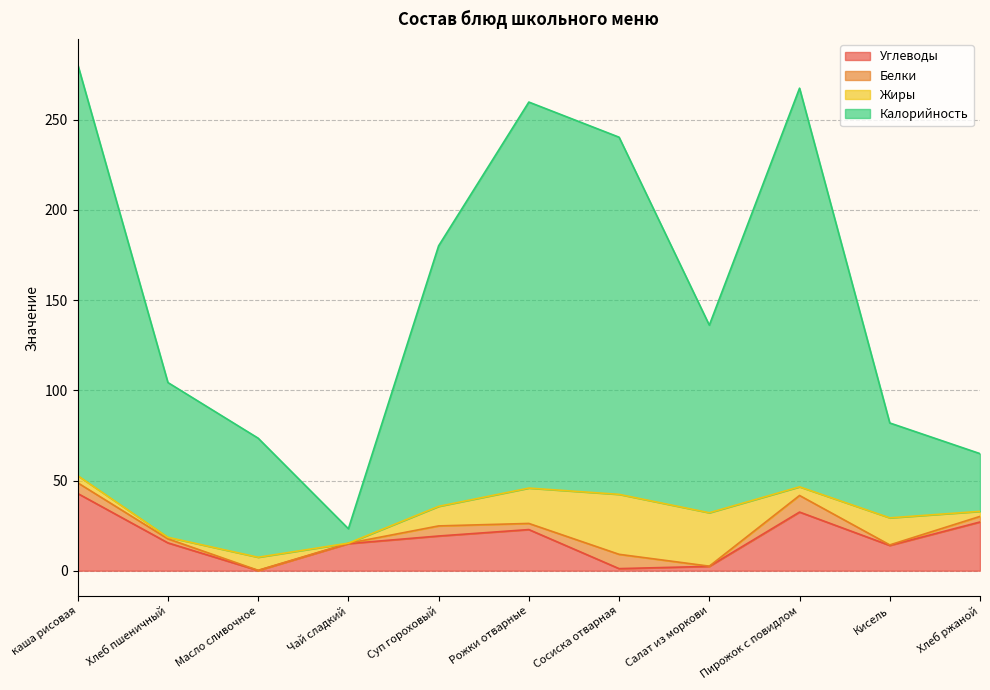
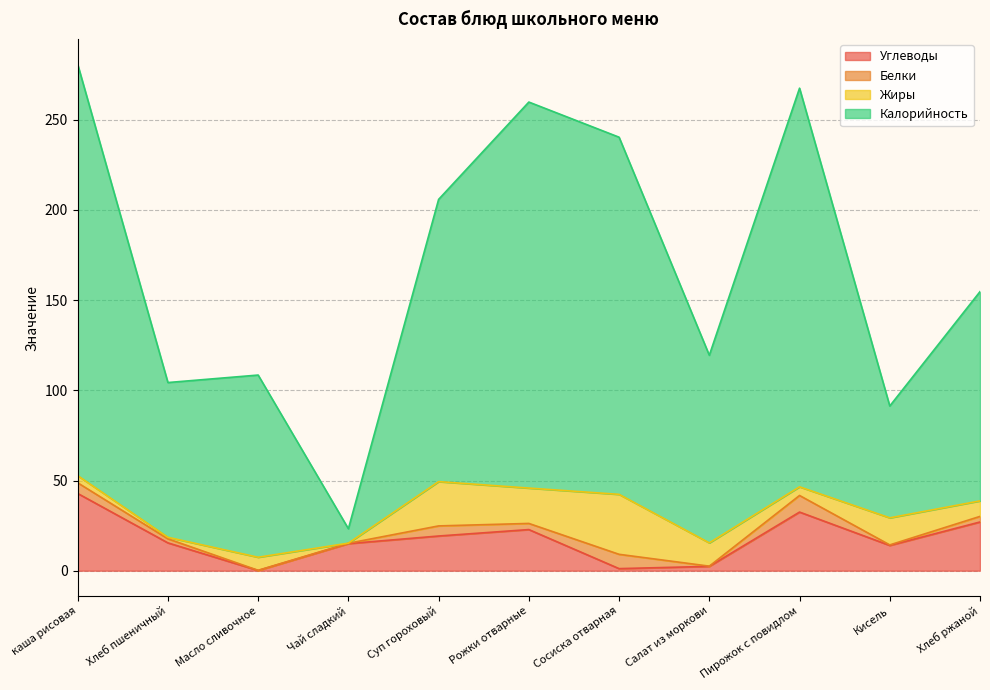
  {
    "Жиры": {
      "каша рисовая": 4,
      "Масло сливочное": 7,
-     "Суп гороховый": 11,
+     "Суп гороховый": 25,
      "Рожки отварные": 20,
      "Сосиска отварная": 33,
-     "Салат из моркови": 30,
+     "Салат из моркови": 13,
      "Пирожок с повидлом": 5,
      "Кисель": 15,
-     "Хлеб ржаной": 3
+     "Хлеб ржаной": 9
    },
    "Калорийность": {
      "каша рисовая": 228,
      "Хлеб пшеничный": 86,
-     "Масло сливочное": 66,
+     "Масло сливочное": 101,
      "Чай сладкий": 8,
-     "Суп гороховый": 144,
+     "Суп гороховый": 156,
      "Рожки отварные": 214,
      "Сосиска отварная": 198,
      "Салат из моркови": 104,
      "Пирожок с повидлом": 221,
-     "Кисель": 53,
-     "Хлеб ржаной": 32
+     "Кисель": 62,
+     "Хлеб ржаной": 116
    }
  }
